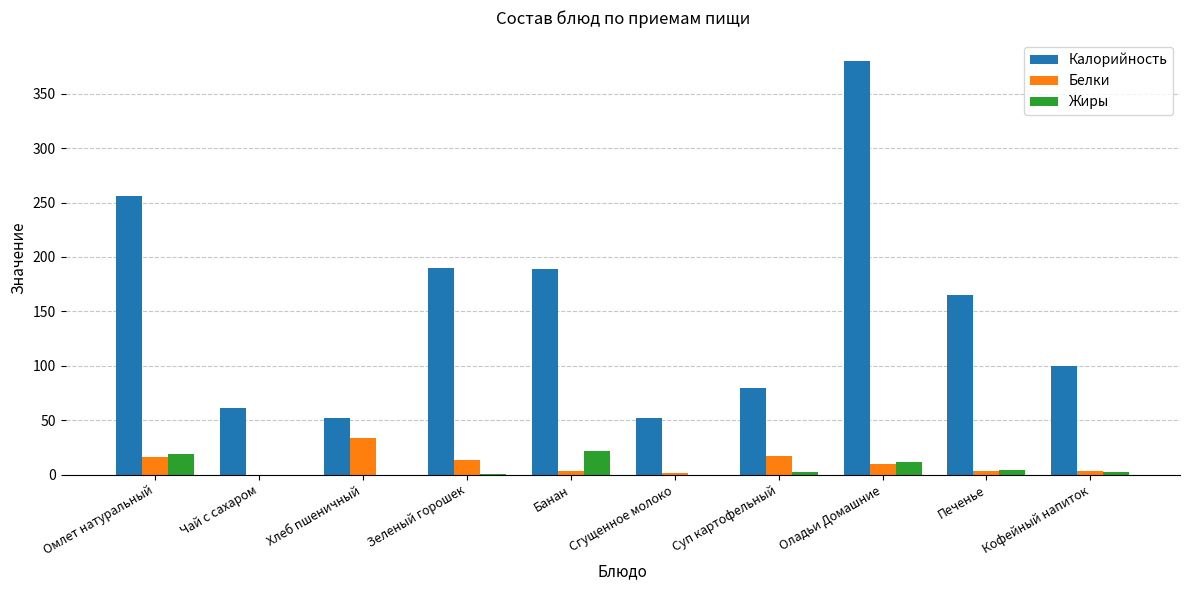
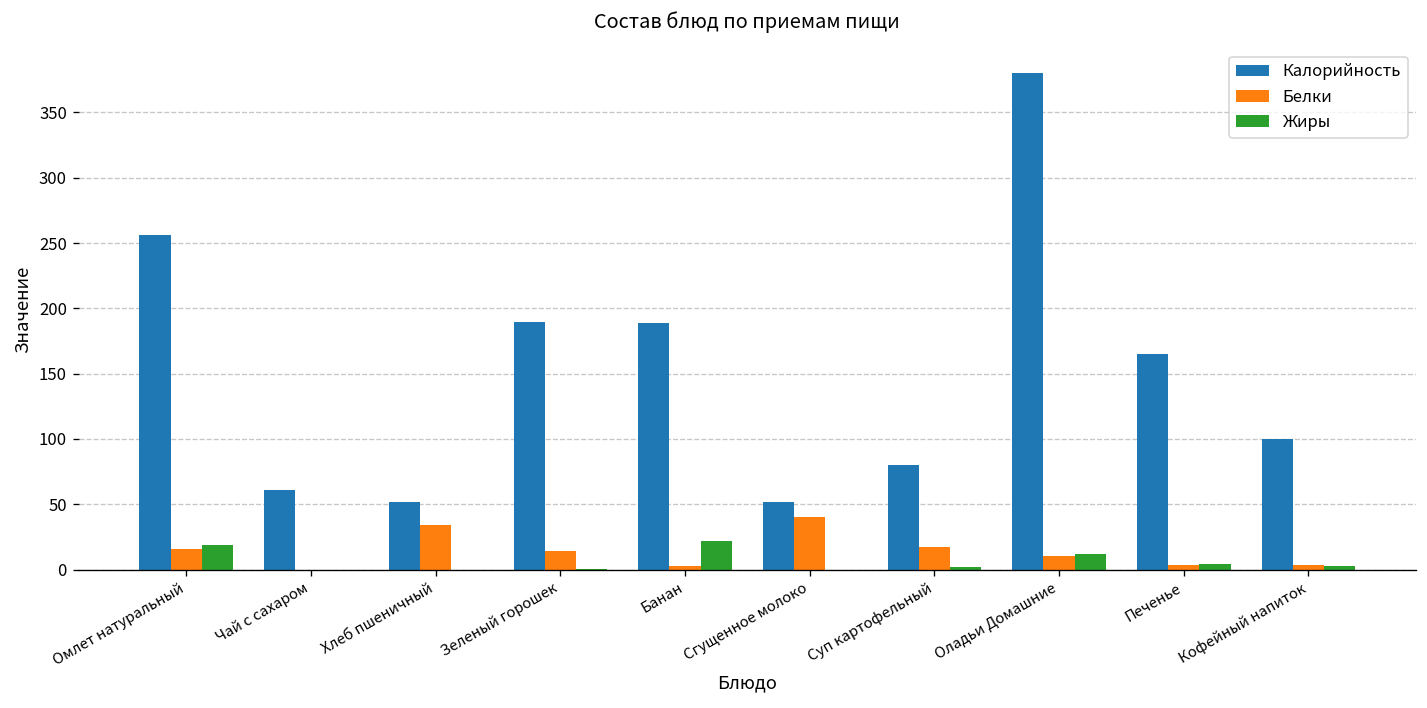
  {
    "Калорийность": {
      "Омлет натуральный": 256,
      "Чай с сахаром": 61,
      "Хлеб пшеничный": 52,
      "Зеленый горошек": 190,
      "Банан": 189,
      "Сгущенное молоко": 52,
      "Суп картофельный": 80,
      "Оладьи Домашние": 380,
      "Печенье": 165,
      "Кофейный напиток": 100
    },
    "Белки": {
      "Омлет натуральный": 16,
      "Чай с сахаром": 0,
      "Хлеб пшеничный": 34,
      "Зеленый горошек": 14,
      "Банан": 3,
-     "Сгущенное молоко": 2,
+     "Сгущенное молоко": 40,
      "Суп картофельный": 17,
      "Оладьи Домашние": 10,
      "Печенье": 3,
      "Кофейный напиток": 3
    },
    "Жиры": {
      "Омлет натуральный": 19,
      "Чай с сахаром": 0,
      "Хлеб пшеничный": 0,
      "Банан": 22,
      "Сгущенное молоко": 0,
      "Оладьи Домашние": 12,
      "Печенье": 5,
      "Кофейный напиток": 3
    }
  }
